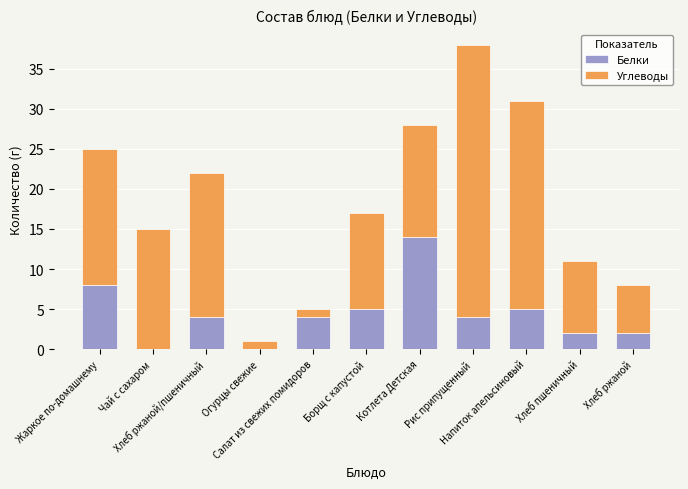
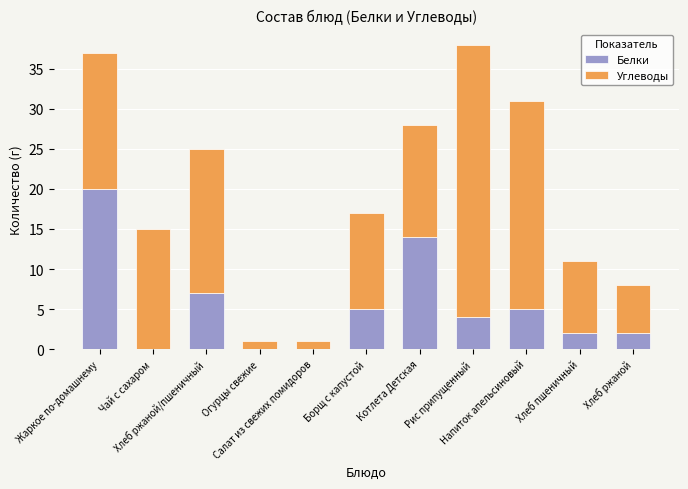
  {
    "Белки": {
-     "Жаркое по-домашнему": 8,
+     "Жаркое по-домашнему": 20,
      "Чай с сахаром": 0,
-     "Хлеб ржаной/пшеничный": 4,
+     "Хлеб ржаной/пшеничный": 7,
      "Огурцы свежие": 0,
-     "Салат из свежих помидоров": 4,
+     "Салат из свежих помидоров": 0,
      "Борщ с капустой": 5,
      "Котлета Детская": 14,
      "Рис припущенный": 4,
      "Напиток апельсиновый": 5,
      "Хлеб пшеничный": 2,
      "Хлеб ржаной": 2
    },
    "Углеводы": {
      "Жаркое по-домашнему": 17,
      "Чай с сахаром": 15,
      "Хлеб ржаной/пшеничный": 18,
      "Огурцы свежие": 1,
      "Салат из свежих помидоров": 1,
      "Борщ с капустой": 12,
      "Котлета Детская": 14,
      "Рис припущенный": 34,
      "Напиток апельсиновый": 26,
      "Хлеб пшеничный": 9,
      "Хлеб ржаной": 6
    }
  }
